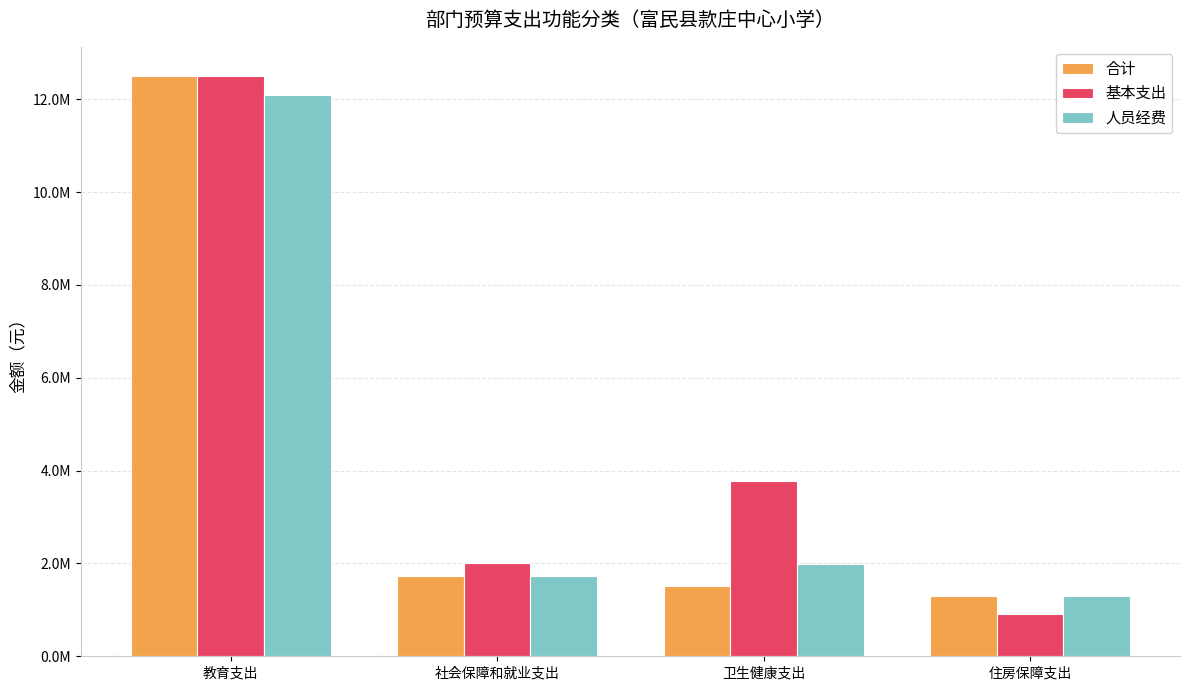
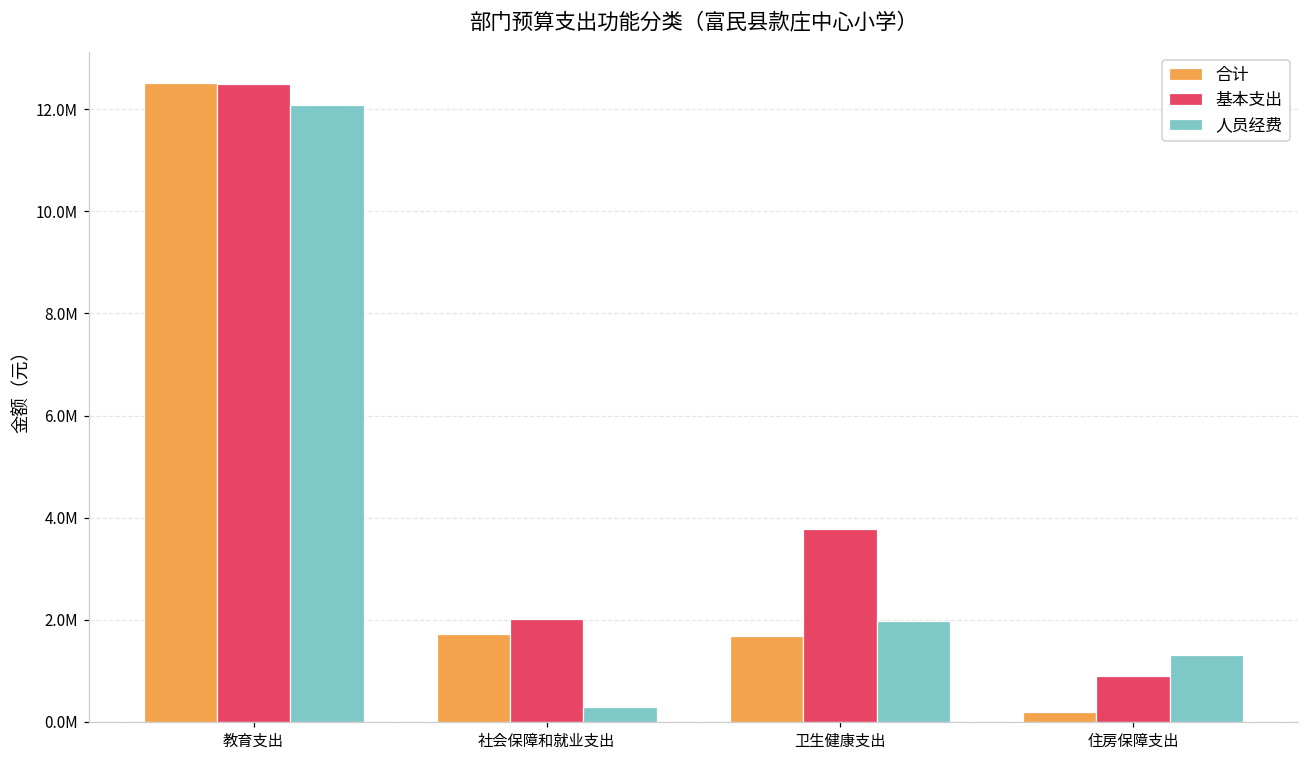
  {
    "合计": {
      "教育支出": 12500000,
      "社会保障和就业支出": 1700000,
-     "卫生健康支出": 1500000,
-     "住房保障支出": 1300000
+     "卫生健康支出": 1700000,
+     "住房保障支出": 200000
    },
    "基本支出": {
      "教育支出": 12500000,
      "社会保障和就业支出": 2000000,
      "卫生健康支出": 3800000,
      "住房保障支出": 900000
    },
    "人员经费": {
      "教育支出": 12100000,
-     "社会保障和就业支出": 1700000,
+     "社会保障和就业支出": 300000,
      "卫生健康支出": 2000000,
      "住房保障支出": 1300000
    }
  }
